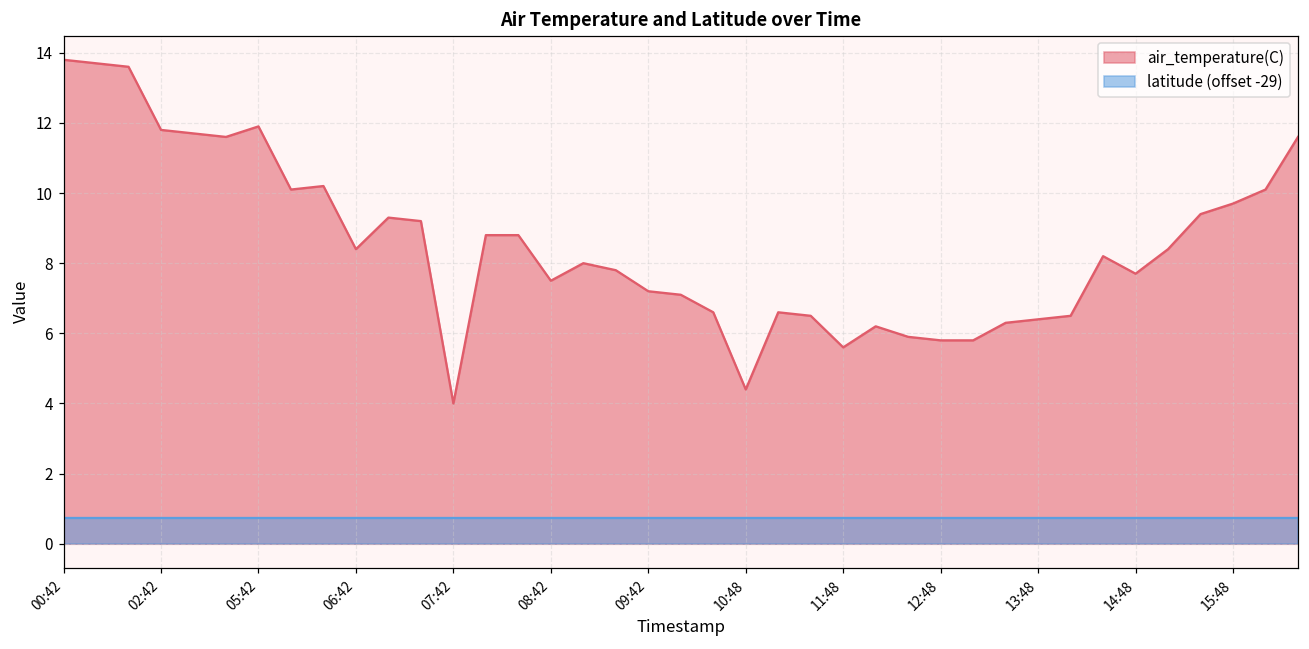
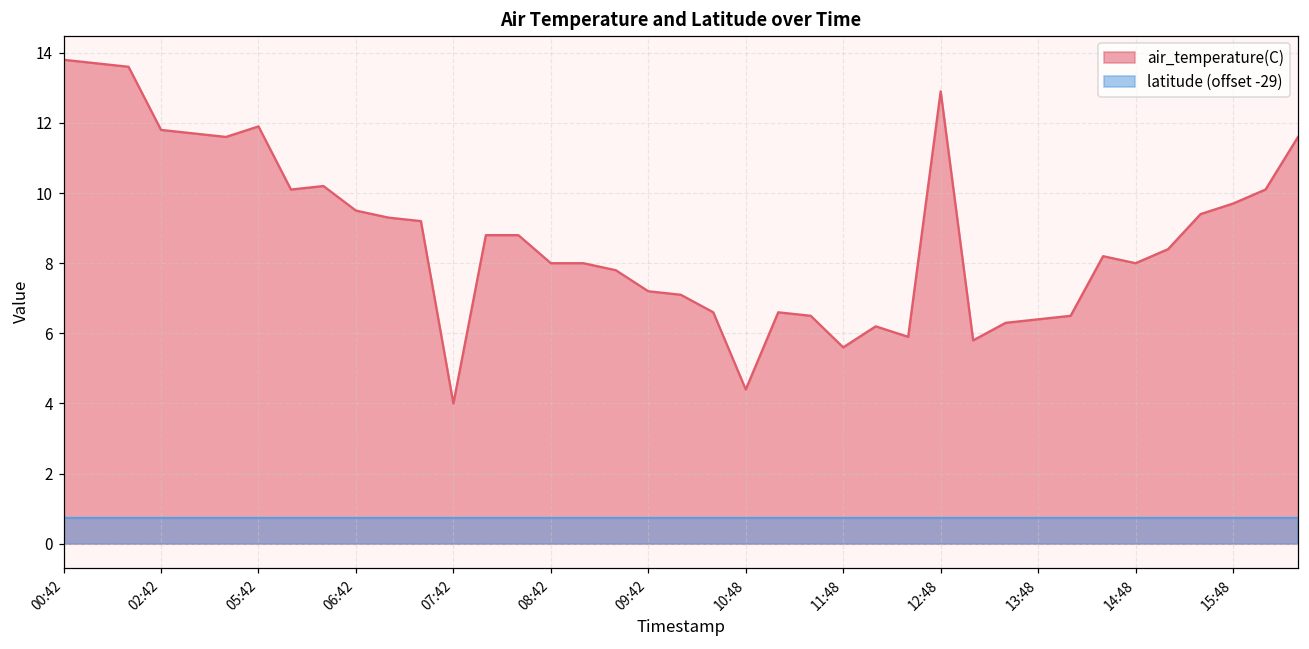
  {
    "air_temperature(C)": {
      "00:42": 13.8,
      "02:42": 11.8,
      "05:42": 11.9,
-     "06:42": 8.4,
+     "06:42": 9.5,
      "07:42": 4.0,
-     "08:42": 7.5,
+     "08:42": 8.0,
      "09:42": 7.2,
      "10:48": 4.4,
      "11:48": 5.6,
-     "12:48": 5.8,
+     "12:48": 12.9,
      "13:48": 6.4,
-     "14:48": 7.7,
+     "14:48": 8.0,
      "15:48": 9.7
    },
    "latitude (offset -29)": {
      "00:42": 0.7,
      "02:42": 0.7,
      "05:42": 0.7,
      "06:42": 0.7,
      "07:42": 0.7,
      "08:42": 0.7,
      "09:42": 0.7,
      "10:48": 0.7,
      "11:48": 0.7,
      "12:48": 0.7,
      "13:48": 0.7,
      "14:48": 0.7,
      "15:48": 0.7
    }
  }
